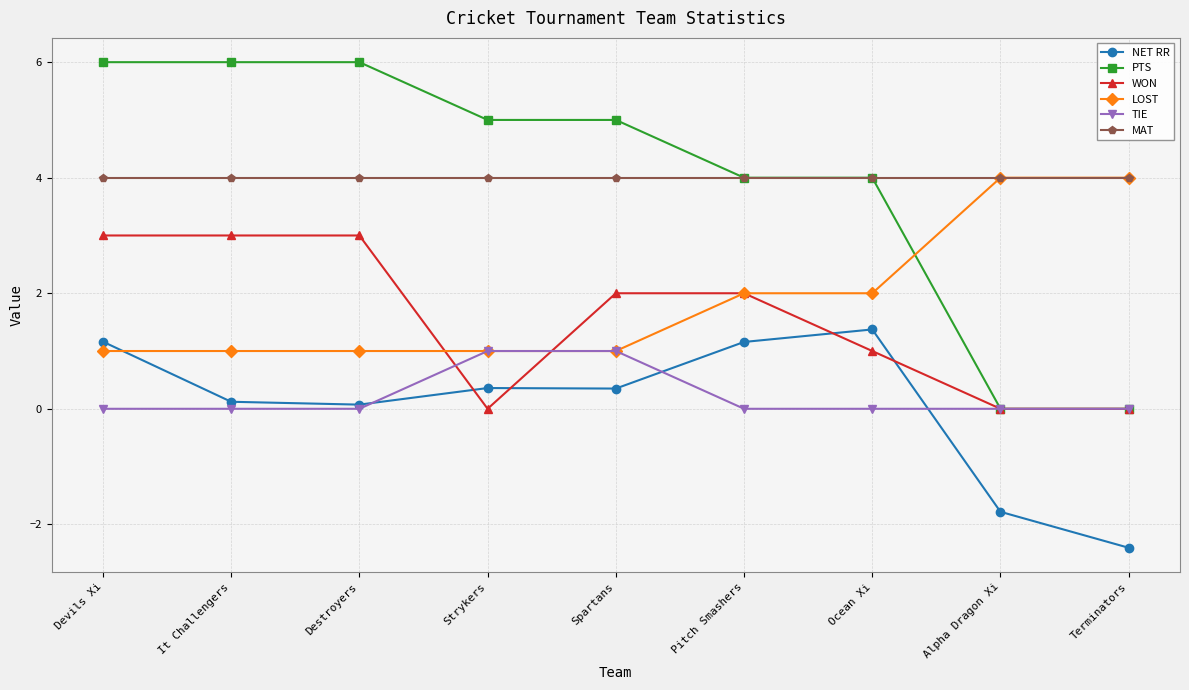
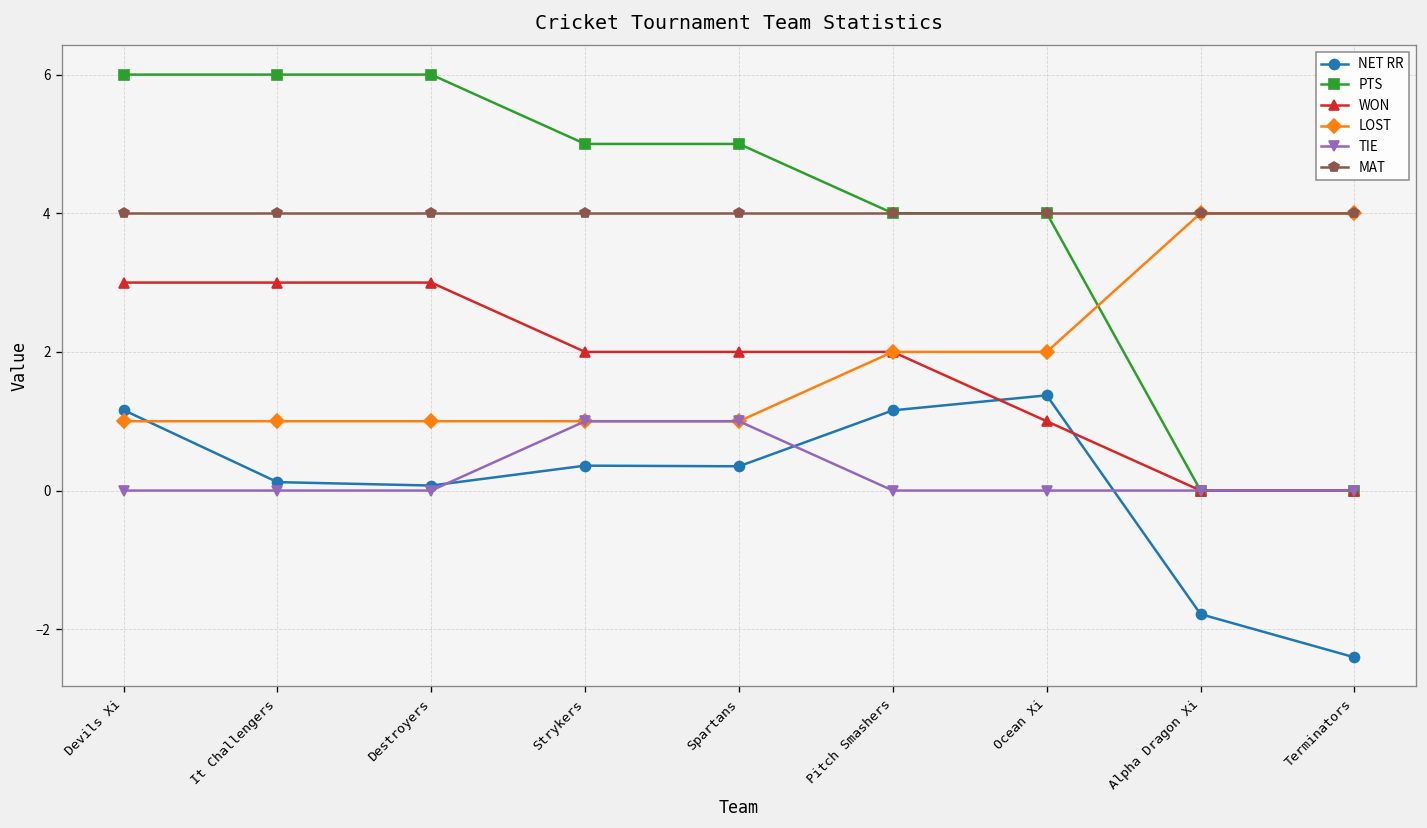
  {
    "NET RR": {
      "Devils Xi": 1.2,
      "It Challengers": 0.1,
      "Destroyers": 0.1,
      "Strykers": 0.4,
      "Spartans": 0.4,
      "Pitch Smashers": 1.2,
      "Ocean Xi": 1.4,
      "Alpha Dragon Xi": -1.8,
      "Terminators": -2.4
    },
    "PTS": {
      "Devils Xi": 6,
      "It Challengers": 6,
      "Destroyers": 6,
      "Strykers": 5,
      "Spartans": 5
    },
    "WON": {
      "Devils Xi": 3,
      "It Challengers": 3,
      "Destroyers": 3,
-     "Strykers": 0,
+     "Strykers": 2,
      "Spartans": 2,
      "Ocean Xi": 1
    },
    "LOST": {
      "Devils Xi": 1,
      "It Challengers": 1,
      "Destroyers": 1,
      "Ocean Xi": 2
    },
    "TIE": {
      "Devils Xi": 0,
      "It Challengers": 0,
      "Destroyers": 0,
      "Pitch Smashers": 0,
      "Ocean Xi": 0
    },
    "MAT": {
      "Devils Xi": 4,
      "It Challengers": 4,
      "Destroyers": 4,
      "Strykers": 4,
      "Spartans": 4
    }
  }
